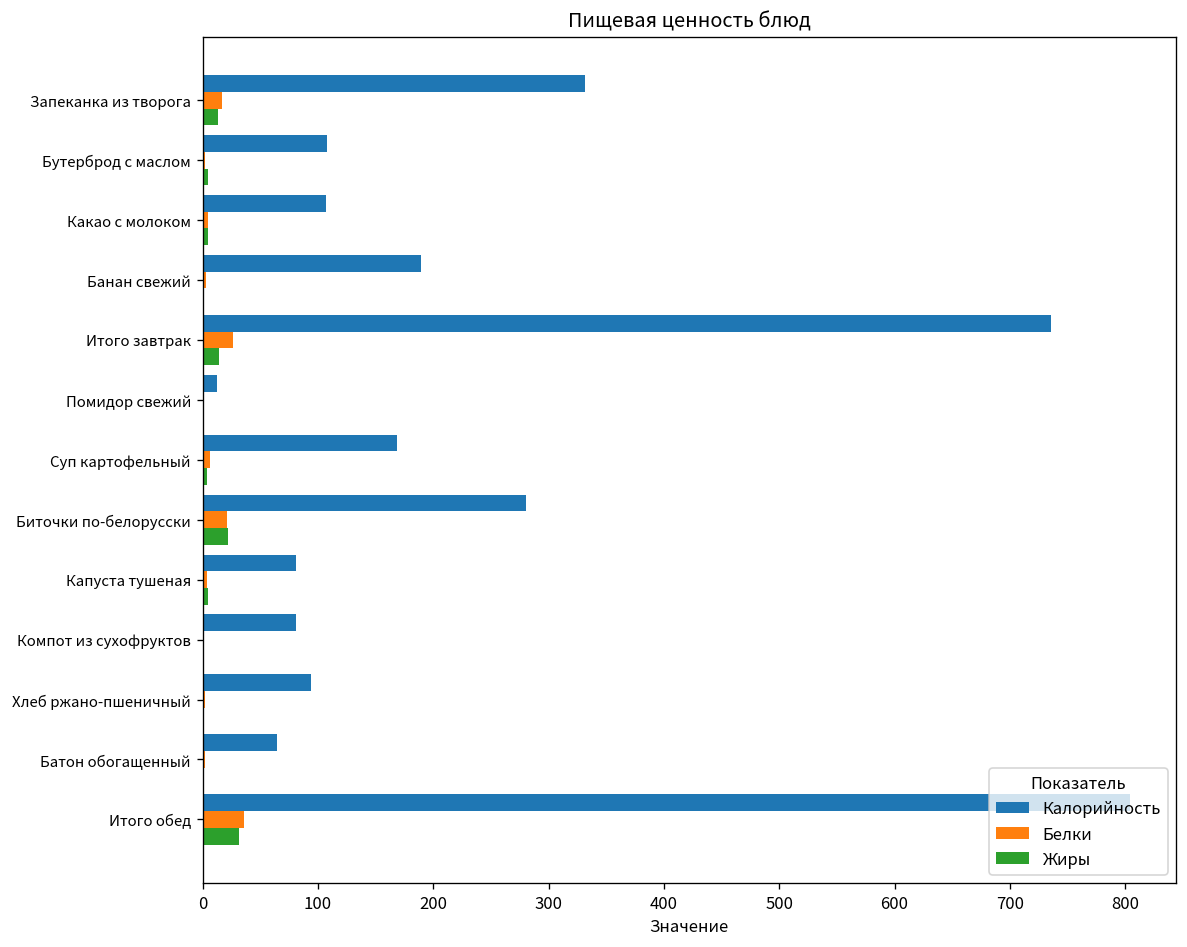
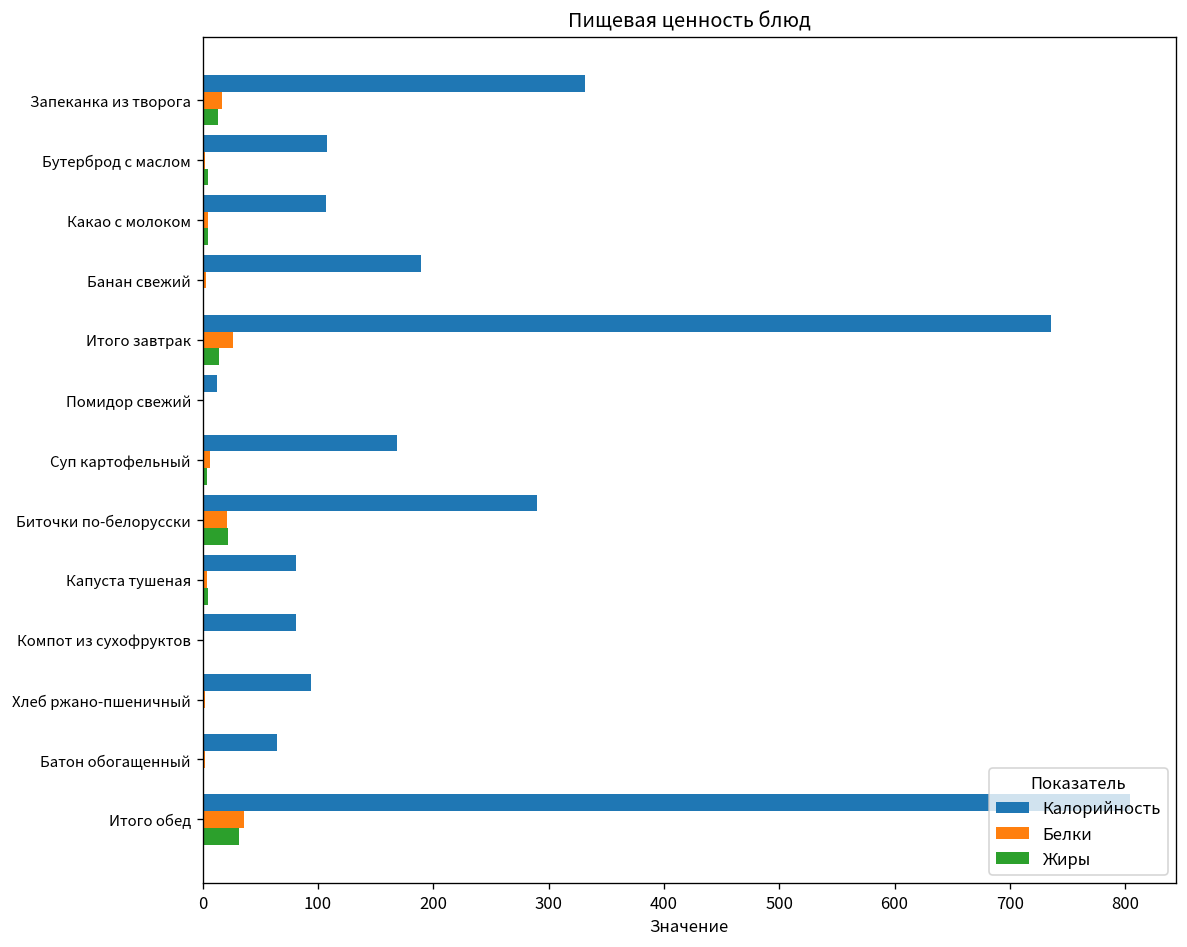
  {
    "Калорийность": {
      "Запеканка из творога": 330,
      "Бутерброд с маслом": 110,
      "Какао с молоком": 110,
      "Банан свежий": 190,
      "Итого завтрак": 740,
      "Помидор свежий": 10,
      "Суп картофельный": 170,
-     "Биточки по-белорусски": 280,
+     "Биточки по-белорусски": 290,
      "Капуста тушеная": 80,
      "Компот из сухофруктов": 80,
      "Хлеб ржано-пшеничный": 90,
      "Батон обогащенный": 60
    },
    "Белки": {
      "Запеканка из творога": 20,
      "Какао с молоком": 0,
      "Банан свежий": 0,
      "Итого завтрак": 30,
      "Суп картофельный": 10,
      "Биточки по-белорусски": 20,
      "Капуста тушеная": 0,
      "Итого обед": 40
    },
    "Жиры": {
      "Запеканка из творога": 10,
      "Бутерброд с маслом": 0,
      "Какао с молоком": 0,
      "Итого завтрак": 10,
      "Суп картофельный": 0,
      "Биточки по-белорусски": 20,
      "Капуста тушеная": 0,
      "Компот из сухофруктов": 0,
      "Итого обед": 30
    }
  }
